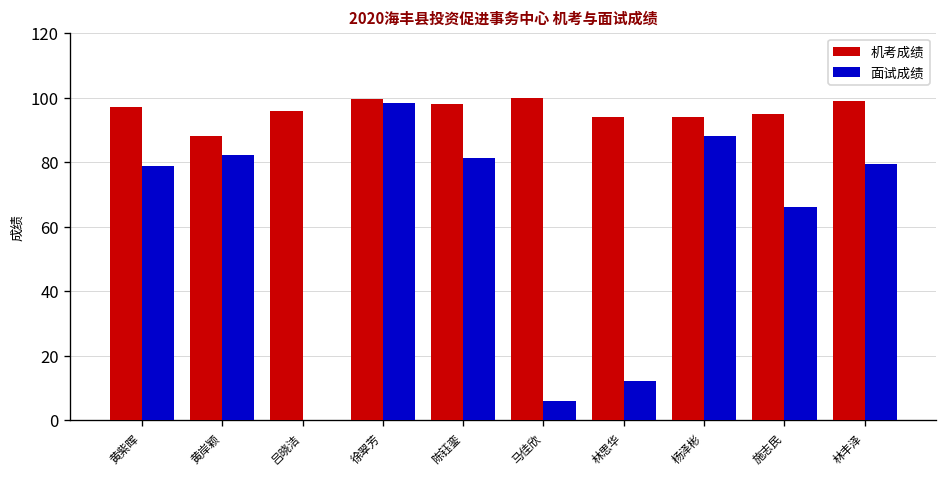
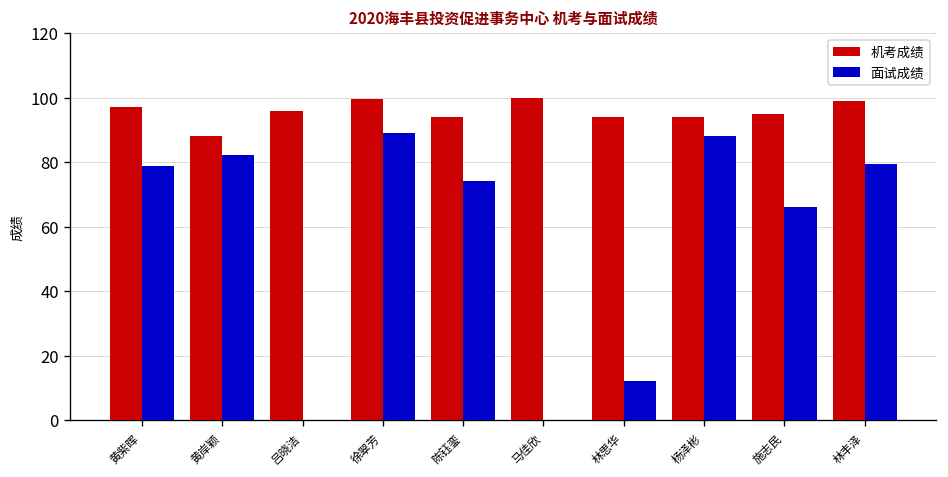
  {
    "机考成绩": {
      "黄紫晖": 97,
      "黄岸颖": 88,
      "吕晓洁": 96,
      "徐翠芳": 100,
-     "陈钰銮": 98,
+     "陈钰銮": 94,
      "马佳欣": 100,
      "林思华": 94,
      "杨泽彬": 94,
      "施志民": 95,
      "林丰泽": 99
    },
    "面试成绩": {
      "黄紫晖": 79,
      "黄岸颖": 82,
      "吕晓洁": 0,
-     "徐翠芳": 98,
-     "陈钰銮": 81,
-     "马佳欣": 6,
+     "徐翠芳": 89,
+     "陈钰銮": 74,
+     "马佳欣": 0,
      "林思华": 12,
      "杨泽彬": 88,
      "施志民": 66,
      "林丰泽": 79
    }
  }
